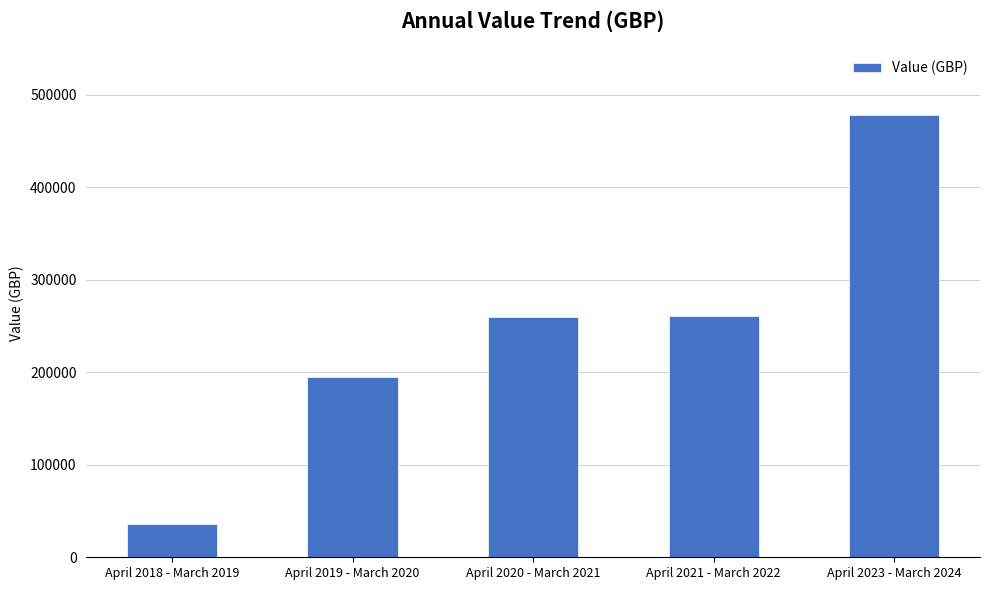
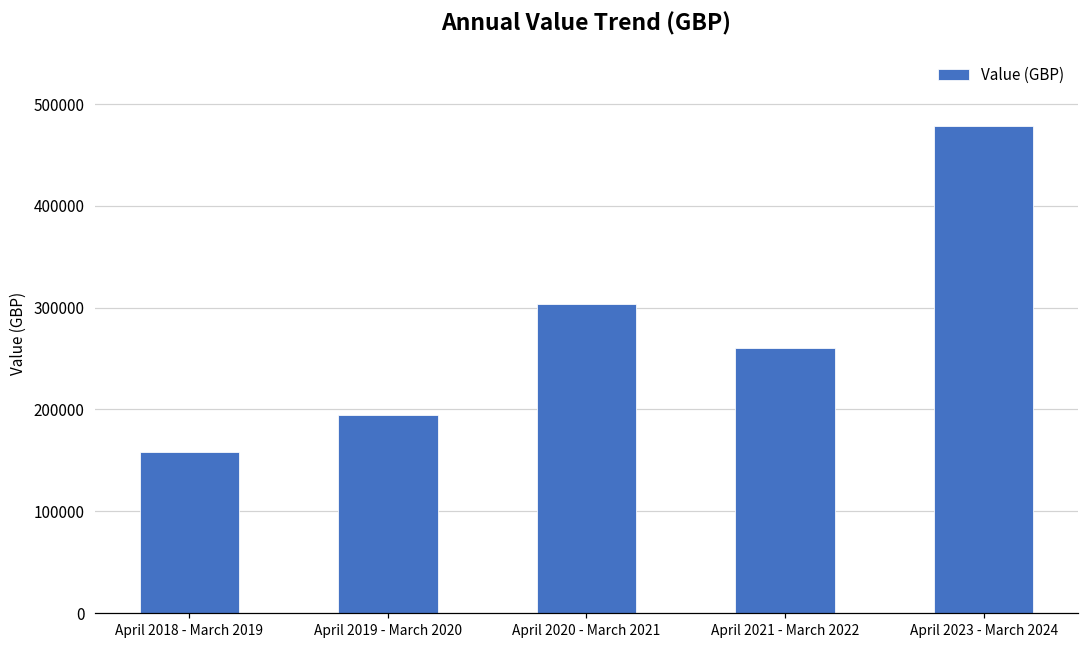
  {
-   "April 2018 - March 2019": 40000,
+   "April 2018 - March 2019": 160000,
    "April 2019 - March 2020": 190000,
-   "April 2020 - March 2021": 260000,
+   "April 2020 - March 2021": 300000,
    "April 2021 - March 2022": 260000,
    "April 2023 - March 2024": 480000
  }
